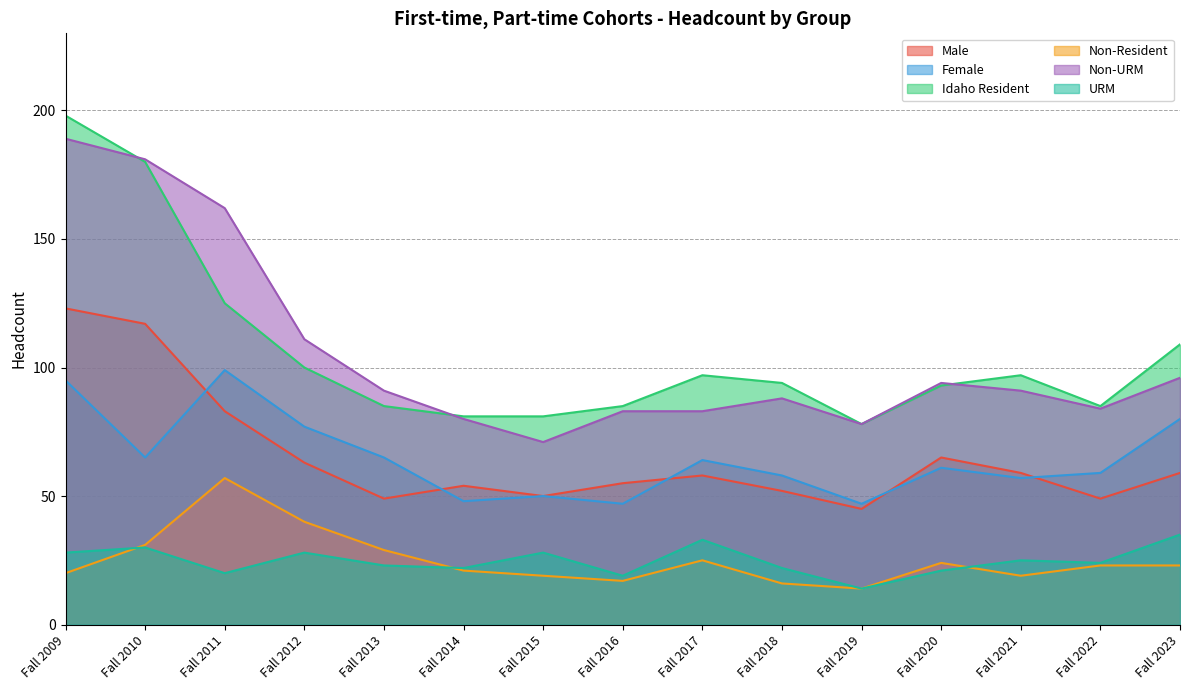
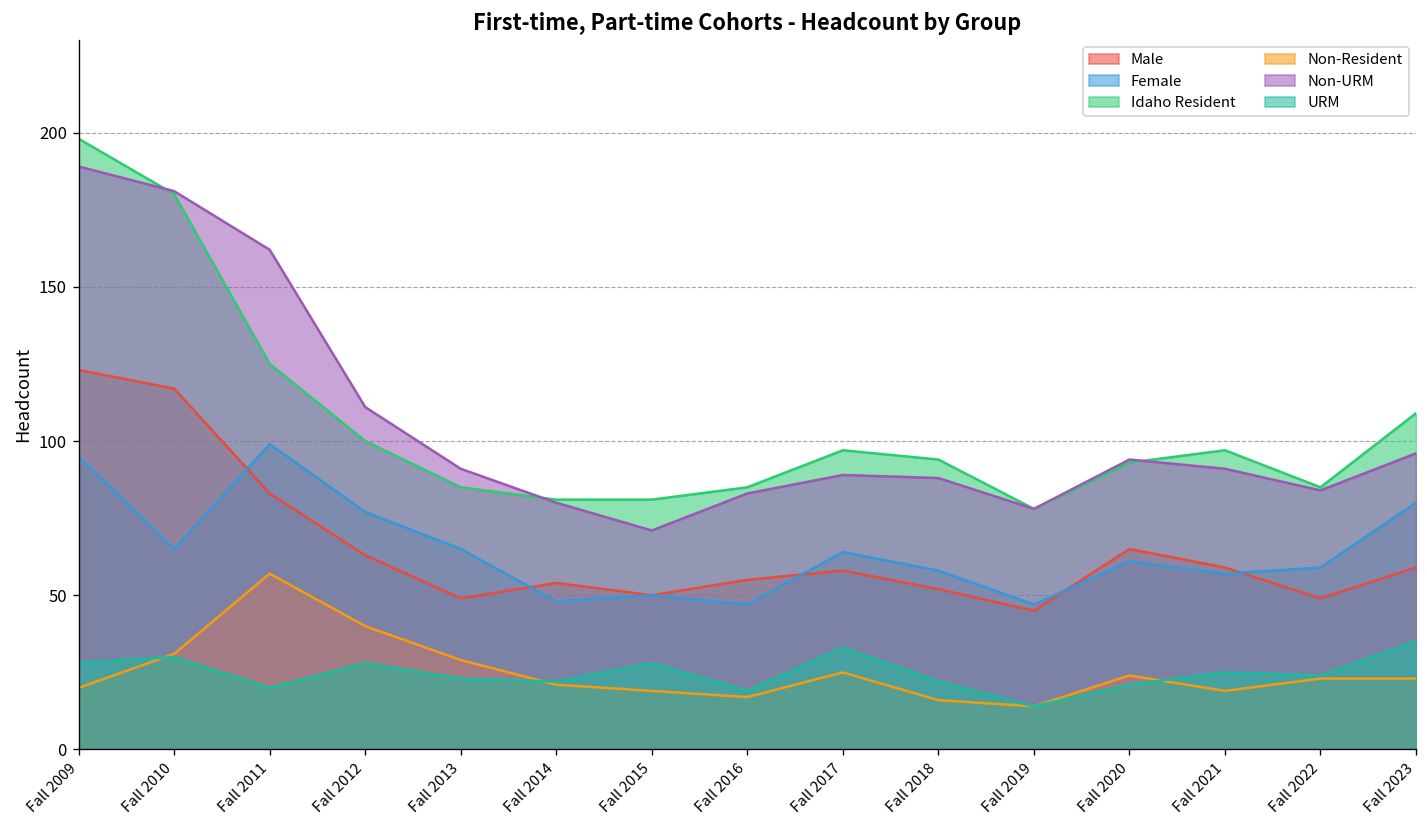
  {
    "Male": {
      "Fall 2009": 123,
      "Fall 2010": 117,
      "Fall 2011": 83,
      "Fall 2012": 63,
      "Fall 2013": 49,
      "Fall 2014": 54,
      "Fall 2016": 55,
      "Fall 2017": 58,
      "Fall 2018": 52,
      "Fall 2019": 45,
      "Fall 2020": 65,
      "Fall 2021": 59,
      "Fall 2022": 49,
      "Fall 2023": 59
    },
    "Female": {
      "Fall 2009": 95,
      "Fall 2010": 65,
      "Fall 2011": 99,
      "Fall 2012": 77,
      "Fall 2013": 65,
      "Fall 2014": 48,
      "Fall 2016": 47,
      "Fall 2017": 64,
      "Fall 2018": 58,
      "Fall 2019": 47,
      "Fall 2020": 61,
      "Fall 2021": 57,
      "Fall 2022": 59,
      "Fall 2023": 80
    },
    "Non-Resident": {
      "Fall 2009": 20,
      "Fall 2010": 31,
      "Fall 2011": 57,
      "Fall 2012": 40,
      "Fall 2013": 29,
      "Fall 2014": 21,
      "Fall 2015": 19,
      "Fall 2016": 17,
      "Fall 2017": 25,
      "Fall 2018": 16,
      "Fall 2020": 24,
      "Fall 2021": 19,
      "Fall 2022": 23,
      "Fall 2023": 23
    },
    "Non-URM": {
      "Fall 2009": 189,
      "Fall 2010": 181,
      "Fall 2011": 162,
      "Fall 2012": 111,
      "Fall 2013": 91,
      "Fall 2015": 71,
      "Fall 2016": 83,
-     "Fall 2017": 83,
+     "Fall 2017": 89,
      "Fall 2018": 88,
      "Fall 2020": 94,
      "Fall 2021": 91,
      "Fall 2023": 96
    }
  }
